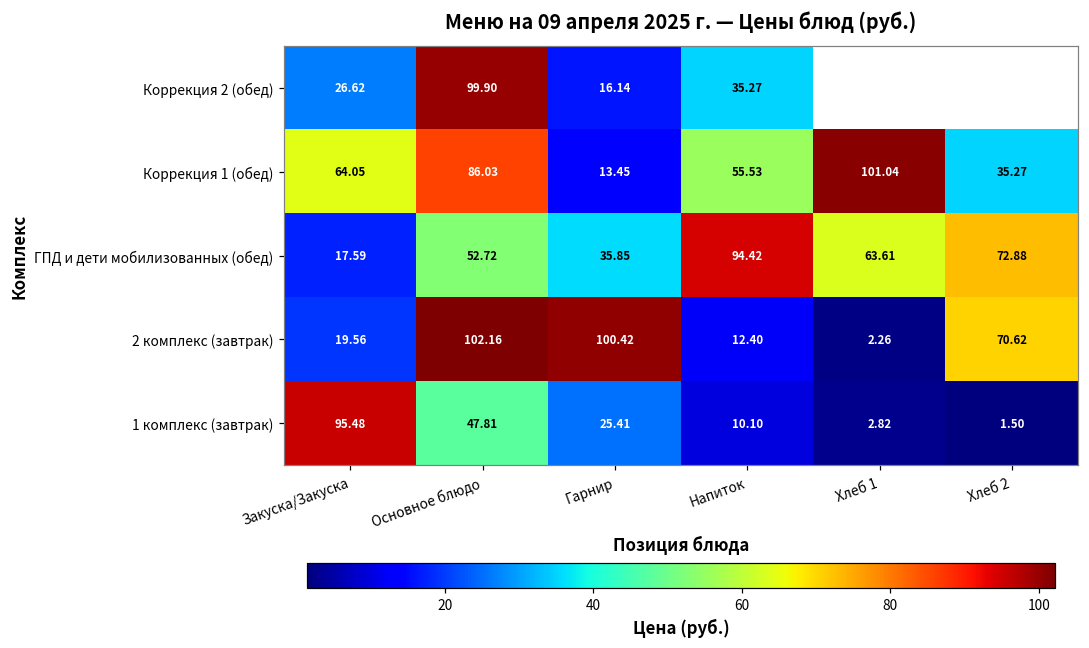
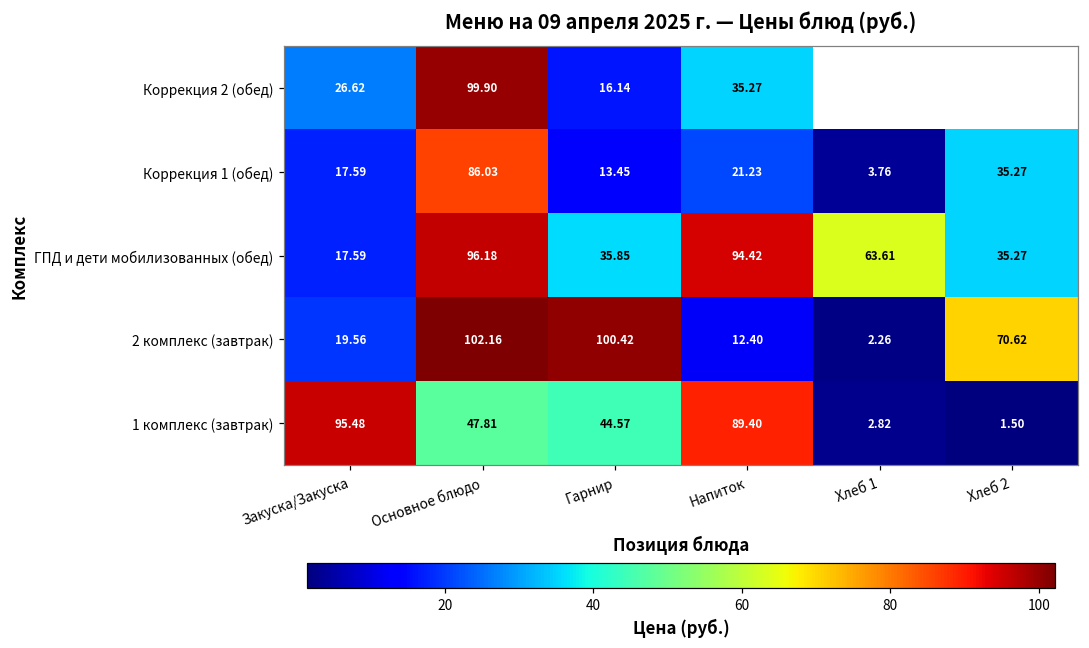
  {
    "Коррекция 2 (обед)": {
      "Закуска/Закуска": 26.62,
      "Основное блюдо": 99.90,
      "Гарнир": 16.14,
      "Напиток": 35.27
    },
    "Коррекция 1 (обед)": {
-     "Закуска/Закуска": 64.05,
+     "Закуска/Закуска": 17.59,
      "Основное блюдо": 86.03,
      "Гарнир": 13.45,
-     "Напиток": 55.53,
-     "Хлеб 1": 101.04,
+     "Напиток": 21.23,
+     "Хлеб 1": 3.76,
      "Хлеб 2": 35.27
    },
    "ГПД и дети мобилизованных (обед)": {
      "Закуска/Закуска": 17.59,
-     "Основное блюдо": 52.72,
+     "Основное блюдо": 96.18,
      "Гарнир": 35.85,
      "Напиток": 94.42,
      "Хлеб 1": 63.61,
-     "Хлеб 2": 72.88
+     "Хлеб 2": 35.27
    },
    "2 комплекс (завтрак)": {
      "Закуска/Закуска": 19.56,
      "Основное блюдо": 102.16,
      "Гарнир": 100.42,
      "Напиток": 12.40,
      "Хлеб 1": 2.26,
      "Хлеб 2": 70.62
    },
    "1 комплекс (завтрак)": {
      "Закуска/Закуска": 95.48,
      "Основное блюдо": 47.81,
-     "Гарнир": 25.41,
-     "Напиток": 10.10,
+     "Гарнир": 44.57,
+     "Напиток": 89.40,
      "Хлеб 1": 2.82,
      "Хлеб 2": 1.50
    }
  }
